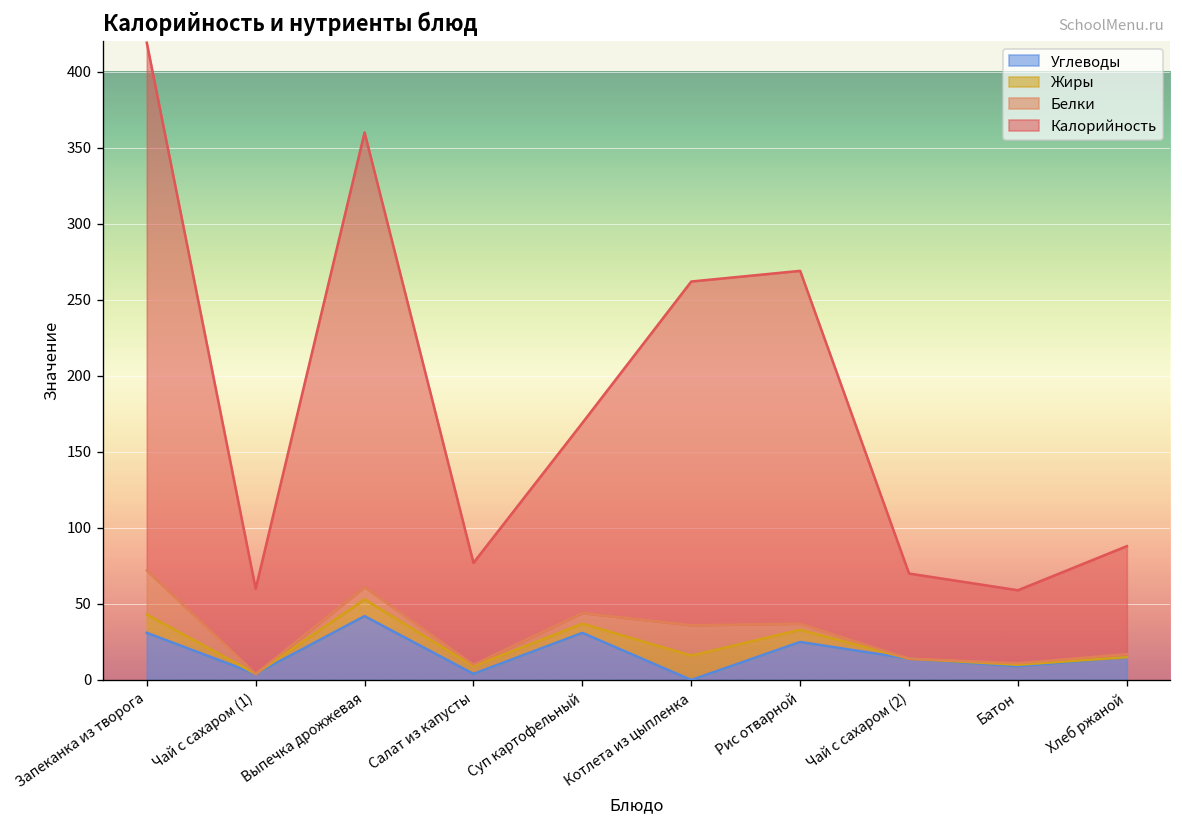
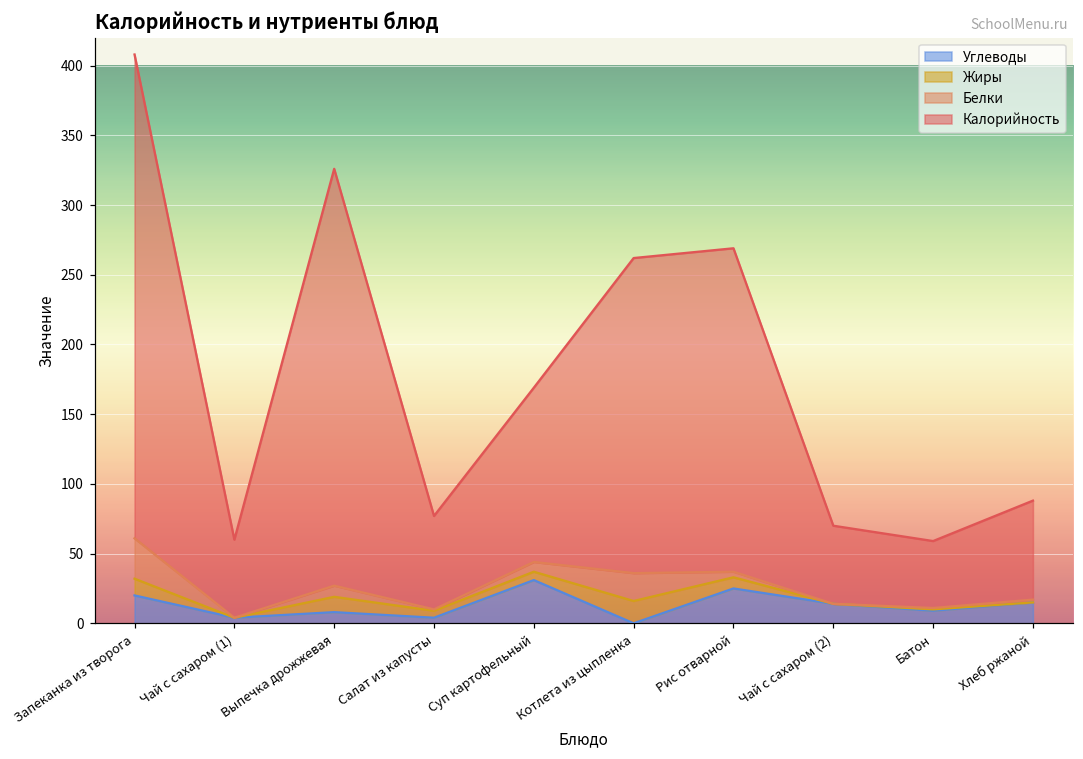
  {
    "Углеводы": {
-     "Запеканка из творога": 31,
-     "Выпечка дрожжевая": 42,
+     "Запеканка из творога": 20,
+     "Выпечка дрожжевая": 8,
      "Салат из капусты": 4,
      "Суп картофельный": 31,
      "Котлета из цыпленка": 0,
      "Рис отварной": 25
    }
  }
